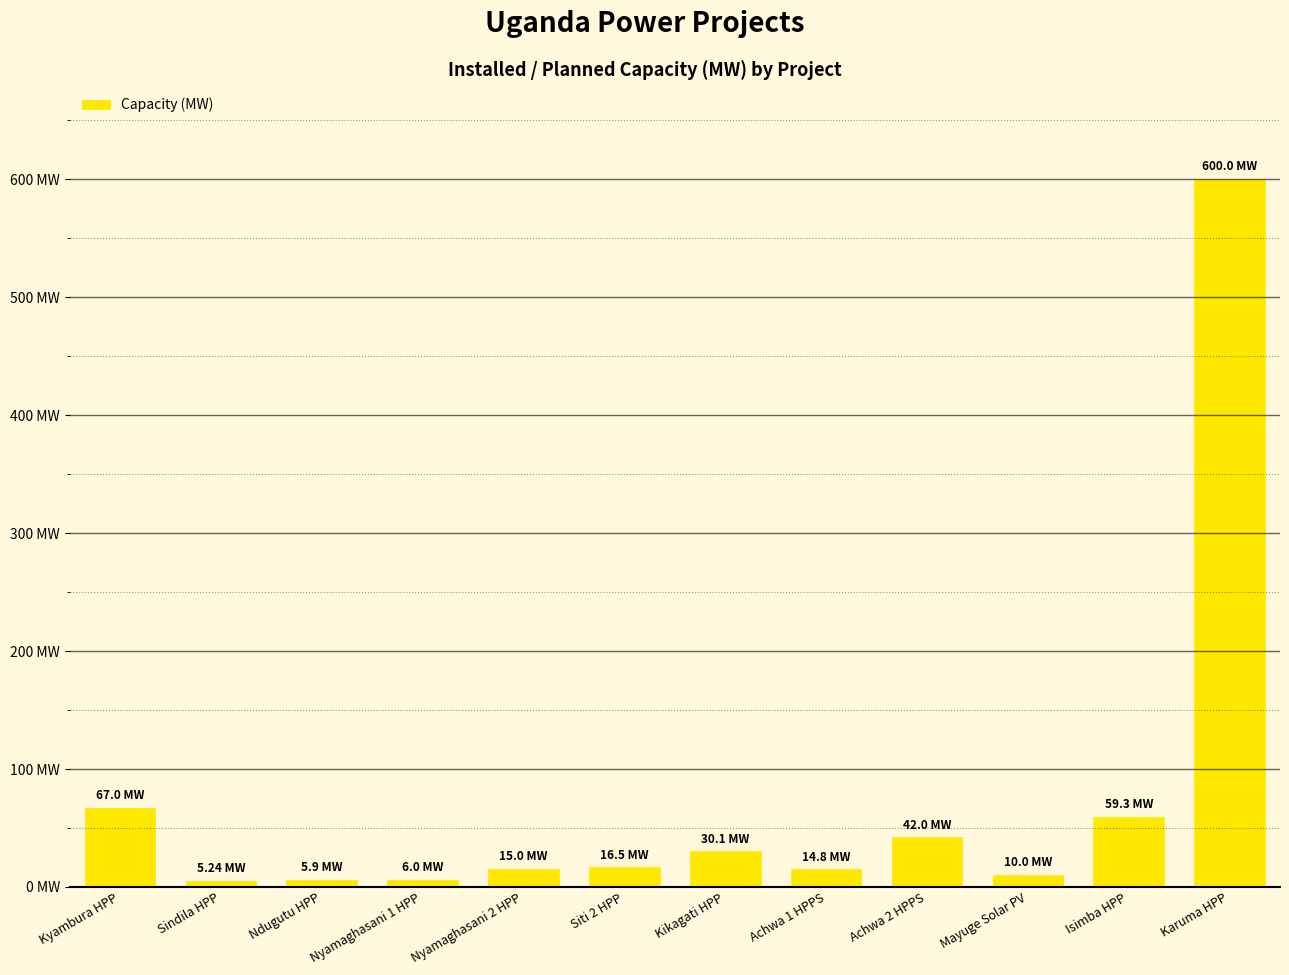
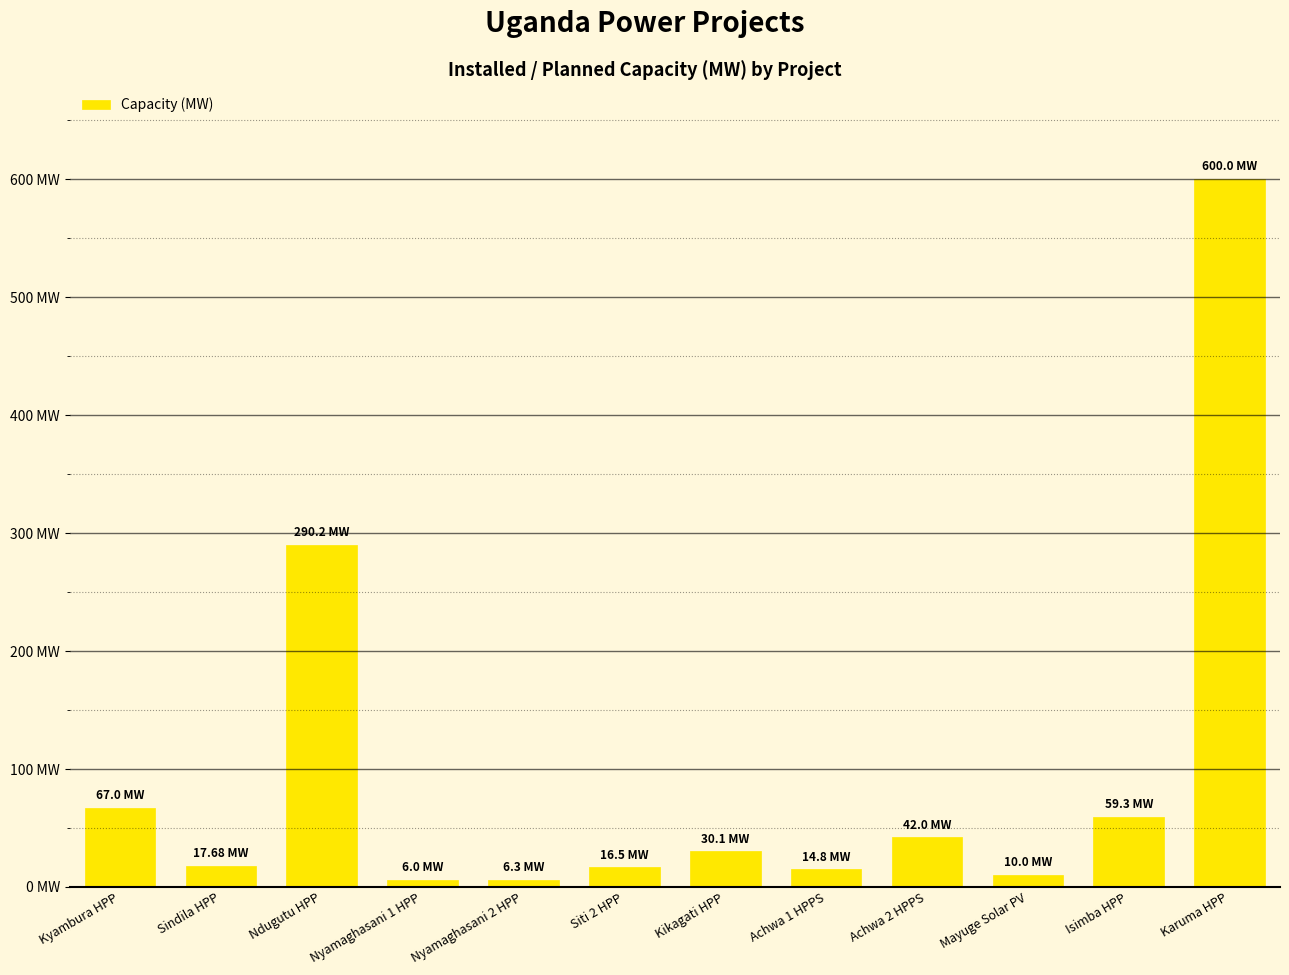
  {
    "Kyambura HPP": 67.0,
-   "Sindila HPP": 5.24,
-   "Ndugutu HPP": 5.9,
+   "Sindila HPP": 17.68,
+   "Ndugutu HPP": 290.2,
    "Nyamaghasani 1 HPP": 6.0,
-   "Nyamaghasani 2 HPP": 15.0,
+   "Nyamaghasani 2 HPP": 6.3,
    "Siti 2 HPP": 16.5,
    "Kikagati HPP": 30.1,
    "Achwa 1 HPPS": 14.8,
    "Achwa 2 HPPS": 42.0,
    "Mayuge Solar PV": 10.0,
    "Isimba HPP": 59.3,
    "Karuma HPP": 600.0
  }
